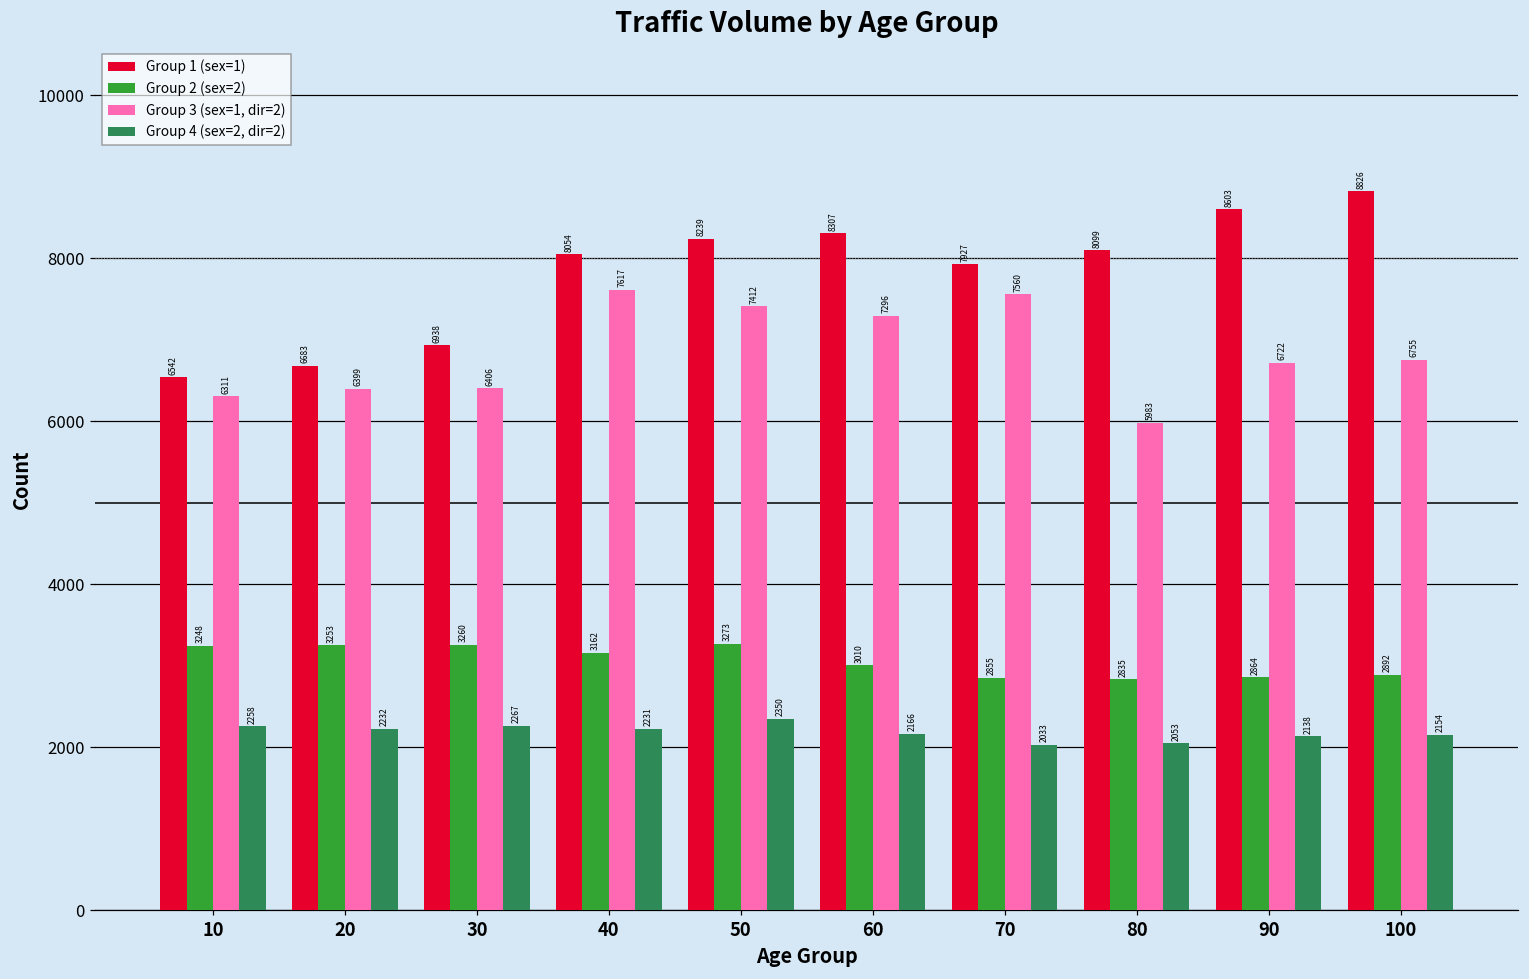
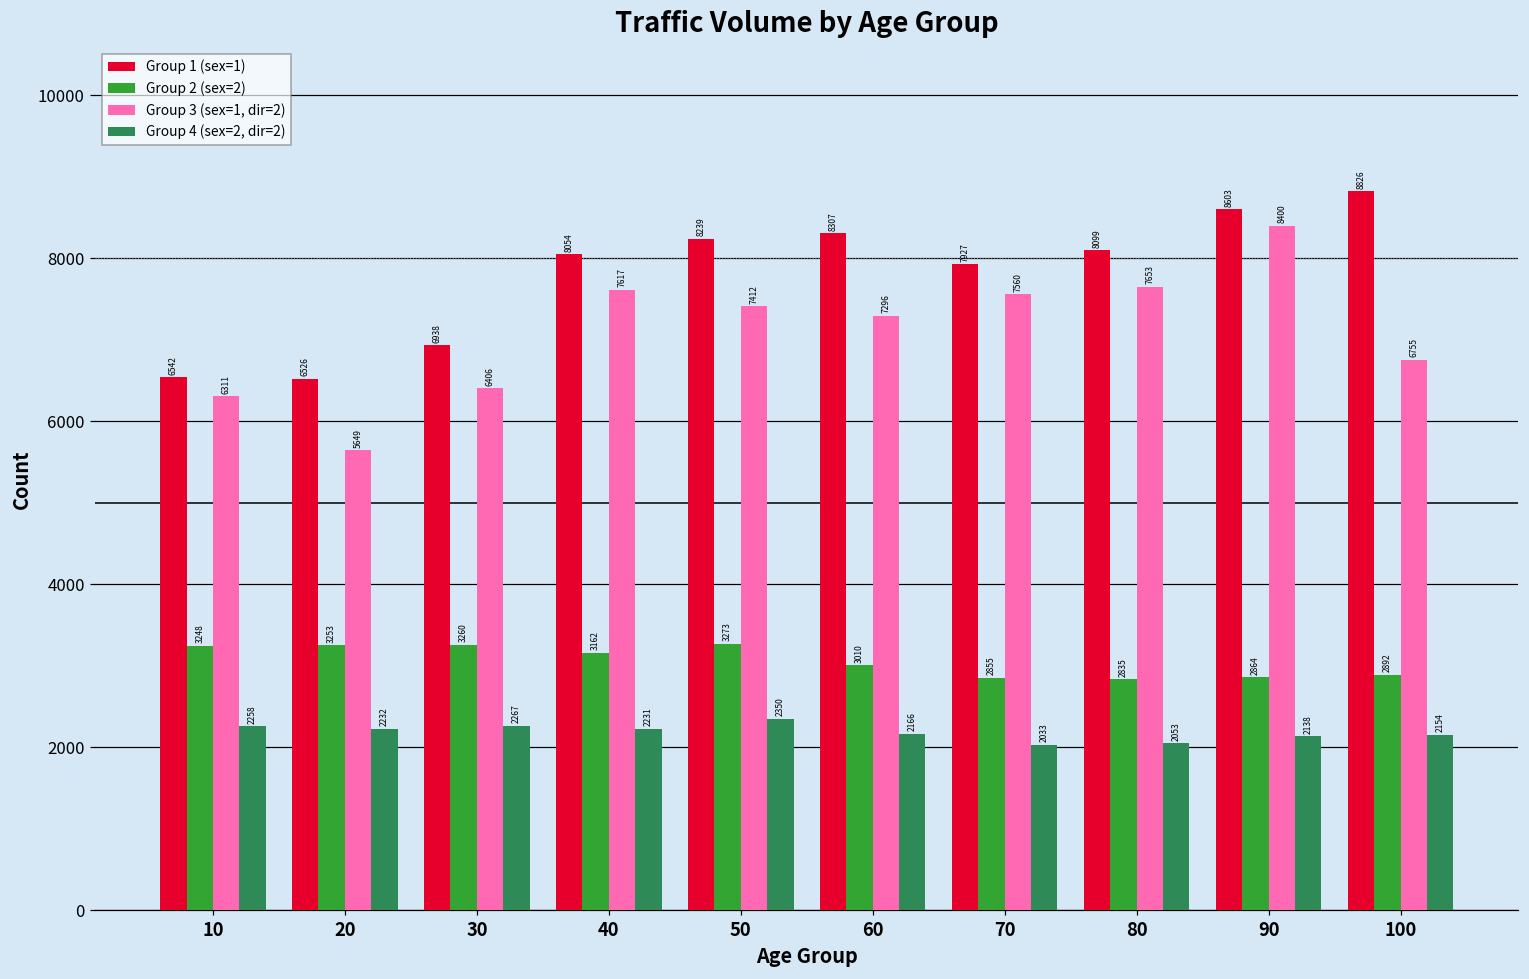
  {
    "Group 1 (sex=1)": {
      "10": 6542,
-     "20": 6683,
+     "20": 6526,
      "30": 6938,
      "40": 8054,
      "50": 8239,
      "60": 8307,
      "70": 7927,
      "80": 8099,
      "90": 8603,
      "100": 8826
    },
    "Group 3 (sex=1, dir=2)": {
      "10": 6311,
-     "20": 6399,
+     "20": 5649,
      "30": 6406,
      "40": 7617,
      "50": 7412,
      "60": 7296,
      "70": 7560,
-     "80": 5983,
-     "90": 6722,
+     "80": 7653,
+     "90": 8400,
      "100": 6755
    }
  }
